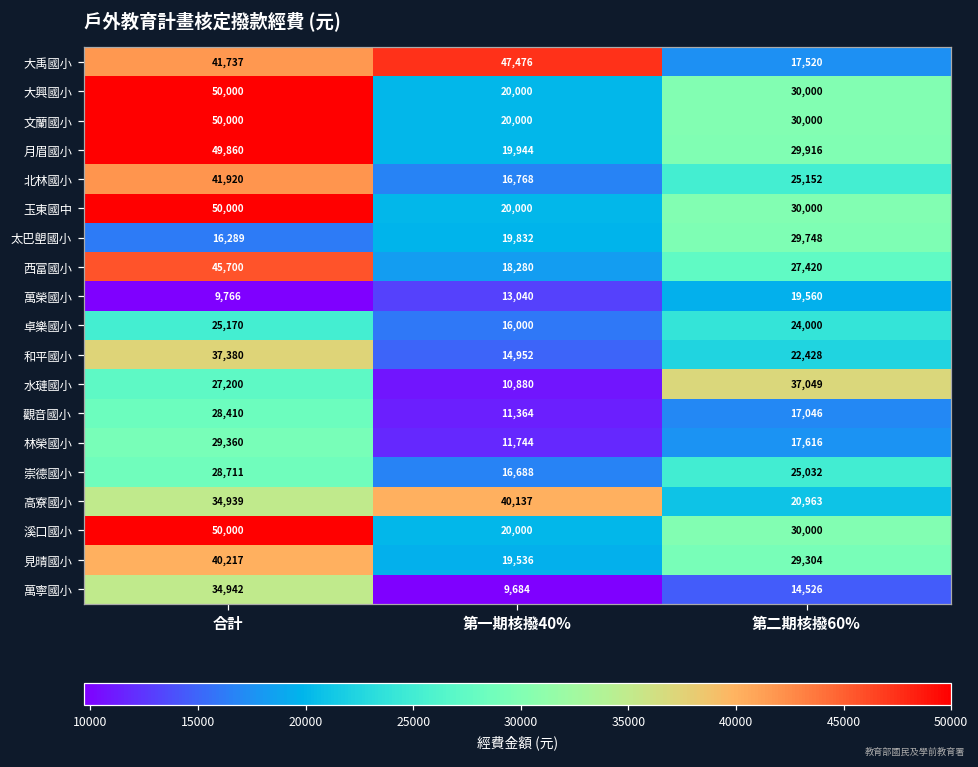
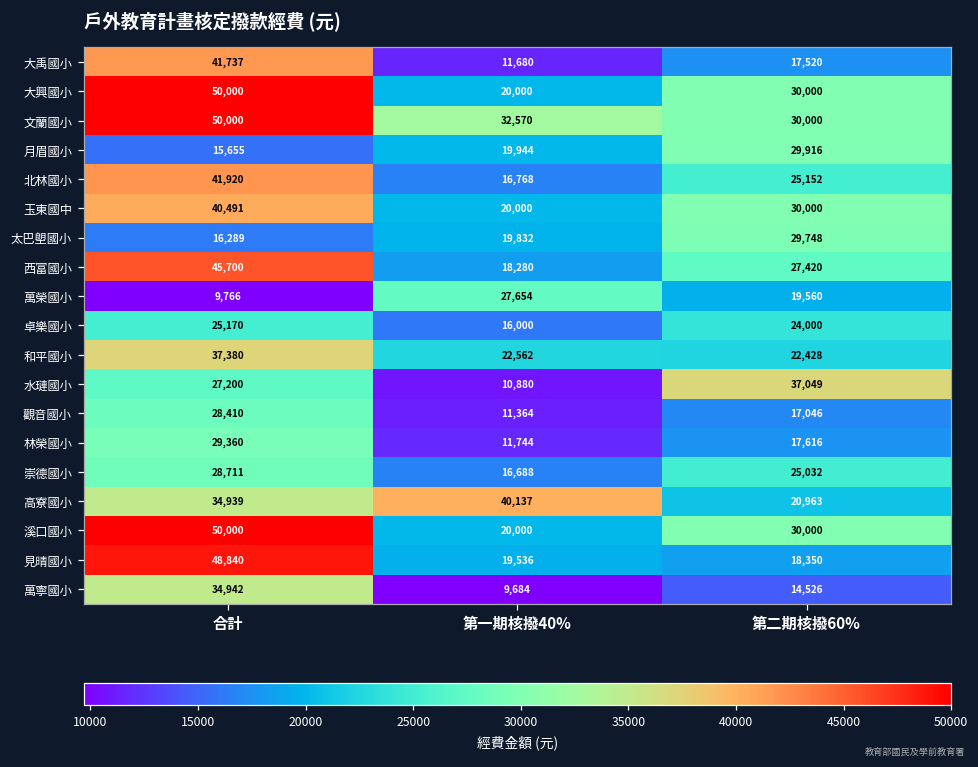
  {
    "大禹國小": {
      "合計": "41,737",
-     "第一期核撥40%": "47,476",
+     "第一期核撥40%": "11,680",
      "第二期核撥60%": "17,520"
    },
    "大興國小": {
      "合計": "50,000",
      "第一期核撥40%": "20,000",
      "第二期核撥60%": "30,000"
    },
    "文蘭國小": {
      "合計": "50,000",
-     "第一期核撥40%": "20,000",
+     "第一期核撥40%": "32,570",
      "第二期核撥60%": "30,000"
    },
    "月眉國小": {
-     "合計": "49,860",
+     "合計": "15,655",
      "第一期核撥40%": "19,944",
      "第二期核撥60%": "29,916"
    },
    "北林國小": {
      "合計": "41,920",
      "第一期核撥40%": "16,768",
      "第二期核撥60%": "25,152"
    },
    "玉東國中": {
-     "合計": "50,000",
+     "合計": "40,491",
      "第一期核撥40%": "20,000",
      "第二期核撥60%": "30,000"
    },
    "太巴塱國小": {
      "合計": "16,289",
      "第一期核撥40%": "19,832",
      "第二期核撥60%": "29,748"
    },
    "西富國小": {
      "合計": "45,700",
      "第一期核撥40%": "18,280",
      "第二期核撥60%": "27,420"
    },
    "萬榮國小": {
      "合計": "9,766",
-     "第一期核撥40%": "13,040",
+     "第一期核撥40%": "27,654",
      "第二期核撥60%": "19,560"
    },
    "卓樂國小": {
      "合計": "25,170",
      "第一期核撥40%": "16,000",
      "第二期核撥60%": "24,000"
    },
    "和平國小": {
      "合計": "37,380",
-     "第一期核撥40%": "14,952",
+     "第一期核撥40%": "22,562",
      "第二期核撥60%": "22,428"
    },
    "水璉國小": {
      "合計": "27,200",
      "第一期核撥40%": "10,880",
      "第二期核撥60%": "37,049"
    },
    "觀音國小": {
      "合計": "28,410",
      "第一期核撥40%": "11,364",
      "第二期核撥60%": "17,046"
    },
    "林榮國小": {
      "合計": "29,360",
      "第一期核撥40%": "11,744",
      "第二期核撥60%": "17,616"
    },
    "崇德國小": {
      "合計": "28,711",
      "第一期核撥40%": "16,688",
      "第二期核撥60%": "25,032"
    },
    "高寮國小": {
      "合計": "34,939",
      "第一期核撥40%": "40,137",
      "第二期核撥60%": "20,963"
    },
    "溪口國小": {
      "合計": "50,000",
      "第一期核撥40%": "20,000",
      "第二期核撥60%": "30,000"
    },
    "見晴國小": {
-     "合計": "40,217",
+     "合計": "48,840",
      "第一期核撥40%": "19,536",
-     "第二期核撥60%": "29,304"
+     "第二期核撥60%": "18,350"
    },
    "萬寧國小": {
      "合計": "34,942",
      "第一期核撥40%": "9,684",
      "第二期核撥60%": "14,526"
    }
  }
